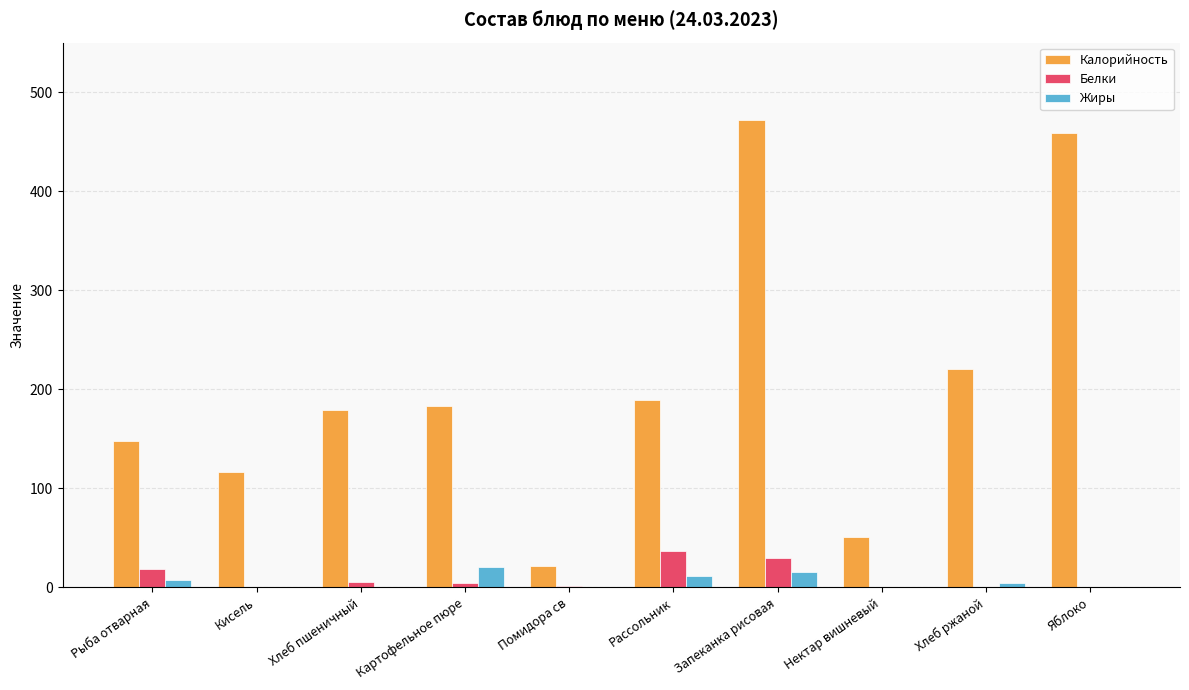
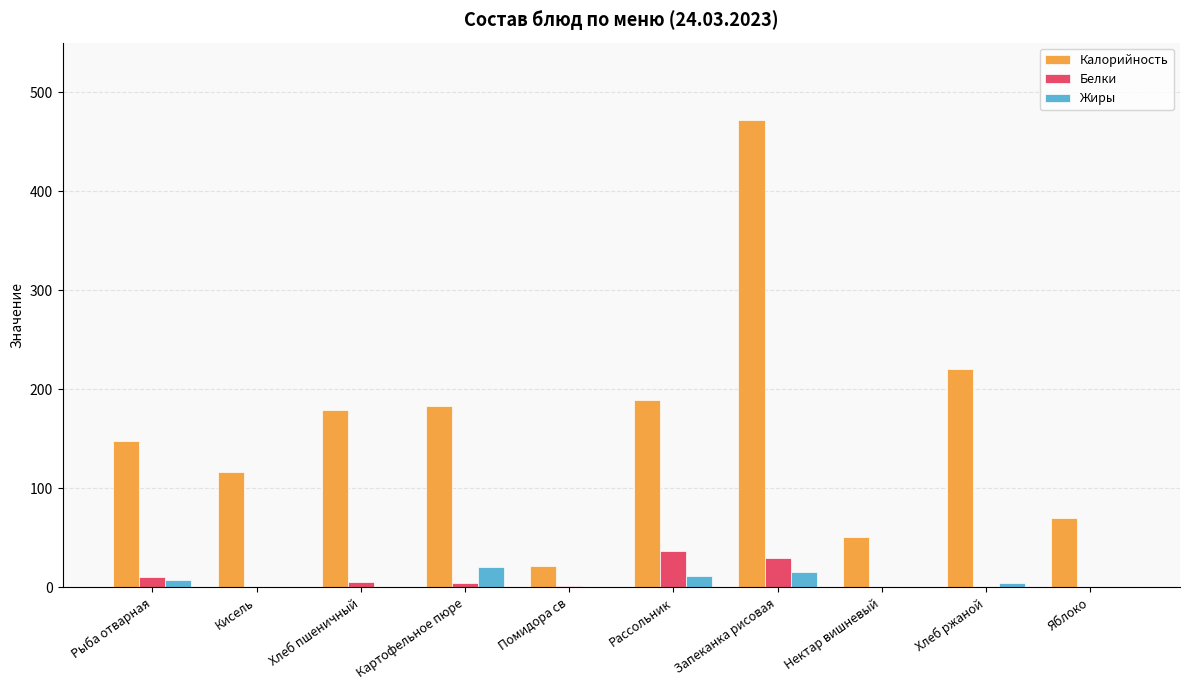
  {
    "Калорийность": {
      "Рыба отварная": 150,
      "Кисель": 120,
      "Хлеб пшеничный": 180,
      "Картофельное пюре": 180,
      "Помидора св": 20,
      "Рассольник": 190,
      "Запеканка рисовая": 470,
      "Нектар вишневый": 50,
      "Хлеб ржаной": 220,
-     "Яблоко": 460
+     "Яблоко": 70
    },
    "Белки": {
-     "Рыба отварная": 20,
+     "Рыба отварная": 10,
      "Кисель": 0,
      "Хлеб пшеничный": 10,
      "Картофельное пюре": 0,
      "Рассольник": 40,
      "Запеканка рисовая": 30,
      "Хлеб ржаной": 0
    },
    "Жиры": {
      "Рыба отварная": 10,
      "Кисель": 0,
      "Картофельное пюре": 20,
      "Рассольник": 10,
      "Запеканка рисовая": 20,
      "Нектар вишневый": 0,
      "Хлеб ржаной": 0
    }
  }
